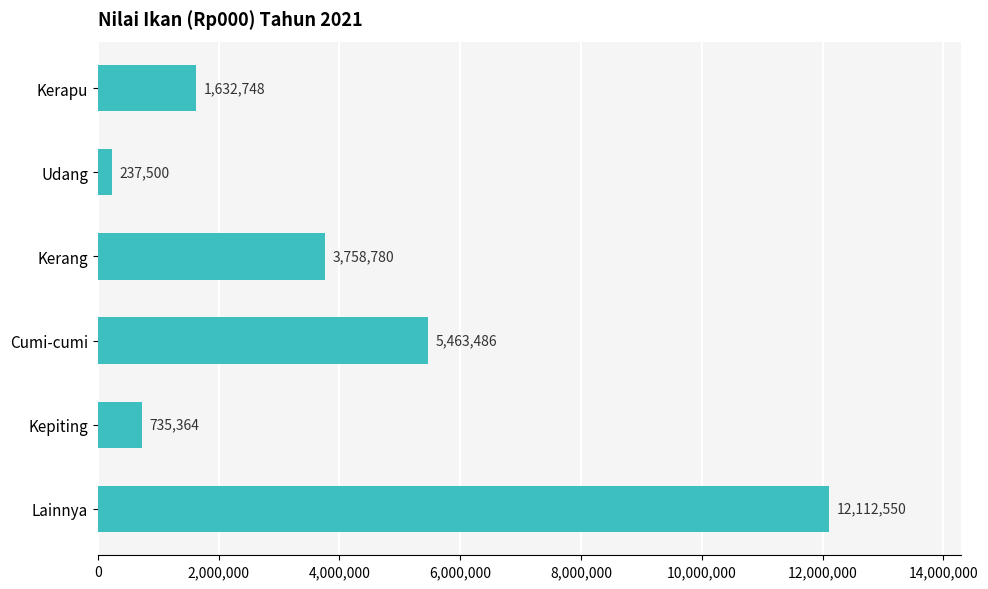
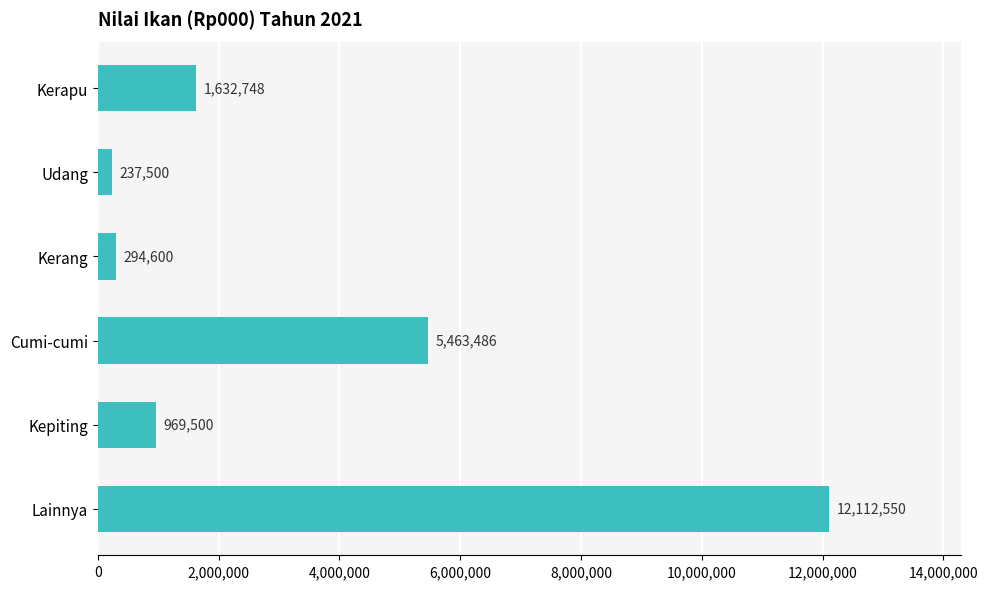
  {
    "Kerapu": "1,632,748",
    "Udang": "237,500",
-   "Kerang": "3,758,780",
+   "Kerang": "294,600",
    "Cumi-cumi": "5,463,486",
-   "Kepiting": "735,364",
+   "Kepiting": "969,500",
    "Lainnya": "12,112,550"
  }
